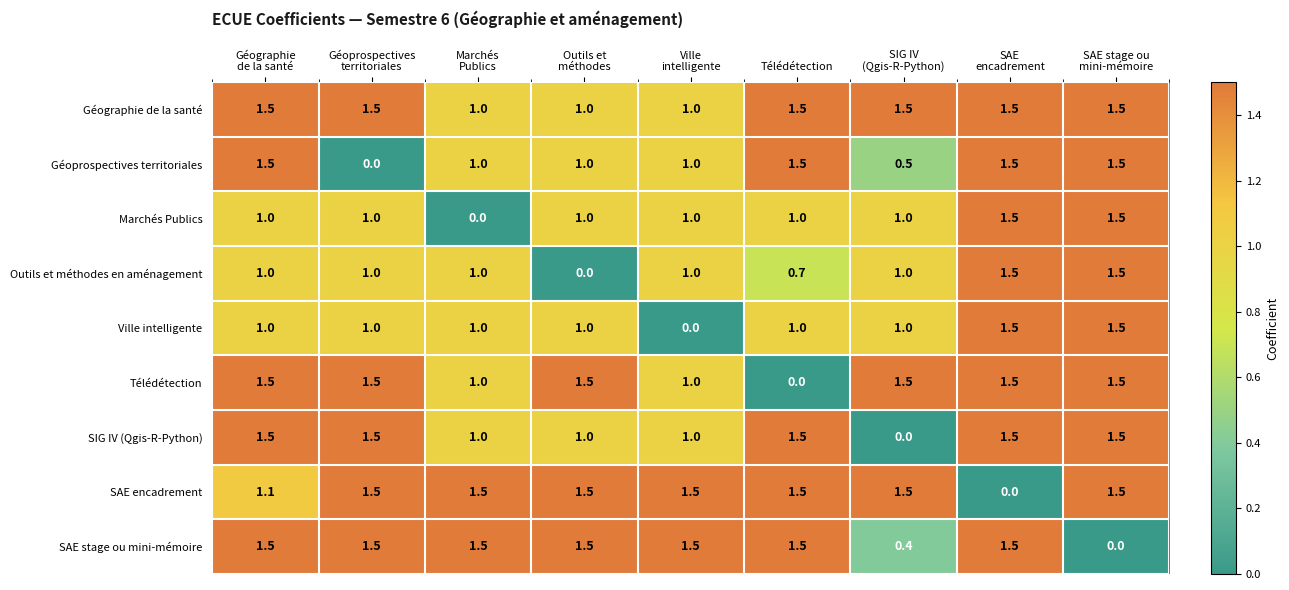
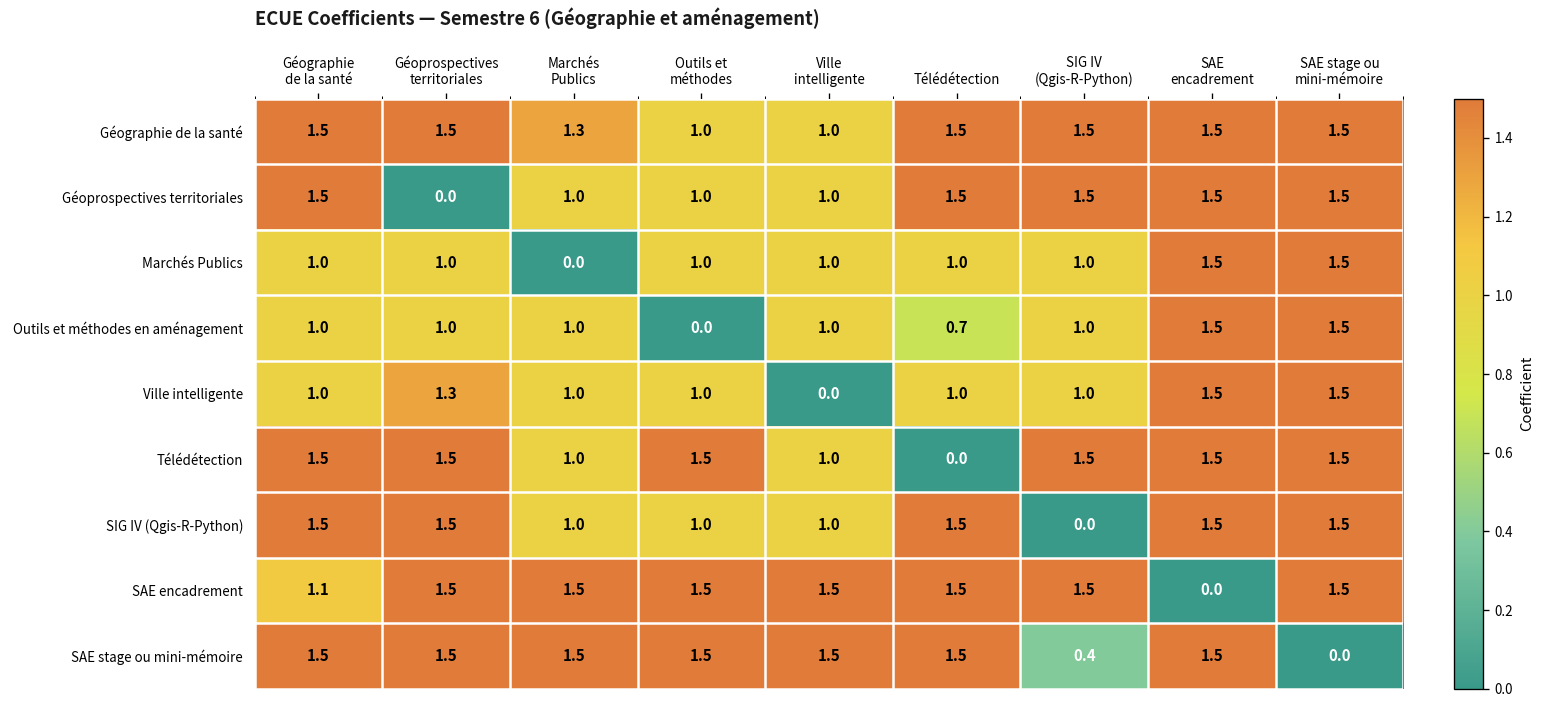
  {
    "Géographie de la santé": {
      "Géographie de la santé": 1.5,
      "Géoprospectives territoriales": 1.5,
-     "Marchés Publics": 1.0,
+     "Marchés Publics": 1.3,
      "Outils et méthodes": 1.0,
      "Ville intelligente": 1.0,
      "Télédétection": 1.5,
      "SIG IV (Qgis-R-Python)": 1.5,
      "SAE encadrement": 1.5,
      "SAE stage ou mini-mémoire": 1.5
    },
    "Géoprospectives territoriales": {
      "Géographie de la santé": 1.5,
      "Géoprospectives territoriales": 0.0,
      "Marchés Publics": 1.0,
      "Outils et méthodes": 1.0,
      "Ville intelligente": 1.0,
      "Télédétection": 1.5,
-     "SIG IV (Qgis-R-Python)": 0.5,
+     "SIG IV (Qgis-R-Python)": 1.5,
      "SAE encadrement": 1.5,
      "SAE stage ou mini-mémoire": 1.5
    },
    "Marchés Publics": {
      "Géographie de la santé": 1.0,
      "Géoprospectives territoriales": 1.0,
      "Marchés Publics": 0.0,
      "Outils et méthodes": 1.0,
      "Ville intelligente": 1.0,
      "Télédétection": 1.0,
      "SIG IV (Qgis-R-Python)": 1.0,
      "SAE encadrement": 1.5,
      "SAE stage ou mini-mémoire": 1.5
    },
    "Outils et méthodes en aménagement": {
      "Géographie de la santé": 1.0,
      "Géoprospectives territoriales": 1.0,
      "Marchés Publics": 1.0,
      "Outils et méthodes": 0.0,
      "Ville intelligente": 1.0,
      "Télédétection": 0.7,
      "SIG IV (Qgis-R-Python)": 1.0,
      "SAE encadrement": 1.5,
      "SAE stage ou mini-mémoire": 1.5
    },
    "Ville intelligente": {
      "Géographie de la santé": 1.0,
-     "Géoprospectives territoriales": 1.0,
+     "Géoprospectives territoriales": 1.3,
      "Marchés Publics": 1.0,
      "Outils et méthodes": 1.0,
      "Ville intelligente": 0.0,
      "Télédétection": 1.0,
      "SIG IV (Qgis-R-Python)": 1.0,
      "SAE encadrement": 1.5,
      "SAE stage ou mini-mémoire": 1.5
    },
    "Télédétection": {
      "Géographie de la santé": 1.5,
      "Géoprospectives territoriales": 1.5,
      "Marchés Publics": 1.0,
      "Outils et méthodes": 1.5,
      "Ville intelligente": 1.0,
      "Télédétection": 0.0,
      "SIG IV (Qgis-R-Python)": 1.5,
      "SAE encadrement": 1.5,
      "SAE stage ou mini-mémoire": 1.5
    },
    "SIG IV (Qgis-R-Python)": {
      "Géographie de la santé": 1.5,
      "Géoprospectives territoriales": 1.5,
      "Marchés Publics": 1.0,
      "Outils et méthodes": 1.0,
      "Ville intelligente": 1.0,
      "Télédétection": 1.5,
      "SIG IV (Qgis-R-Python)": 0.0,
      "SAE encadrement": 1.5,
      "SAE stage ou mini-mémoire": 1.5
    },
    "SAE encadrement": {
      "Géographie de la santé": 1.1,
      "Géoprospectives territoriales": 1.5,
      "Marchés Publics": 1.5,
      "Outils et méthodes": 1.5,
      "Ville intelligente": 1.5,
      "Télédétection": 1.5,
      "SIG IV (Qgis-R-Python)": 1.5,
      "SAE encadrement": 0.0,
      "SAE stage ou mini-mémoire": 1.5
    },
    "SAE stage ou mini-mémoire": {
      "Géographie de la santé": 1.5,
      "Géoprospectives territoriales": 1.5,
      "Marchés Publics": 1.5,
      "Outils et méthodes": 1.5,
      "Ville intelligente": 1.5,
      "Télédétection": 1.5,
      "SIG IV (Qgis-R-Python)": 0.4,
      "SAE encadrement": 1.5,
      "SAE stage ou mini-mémoire": 0.0
    }
  }
